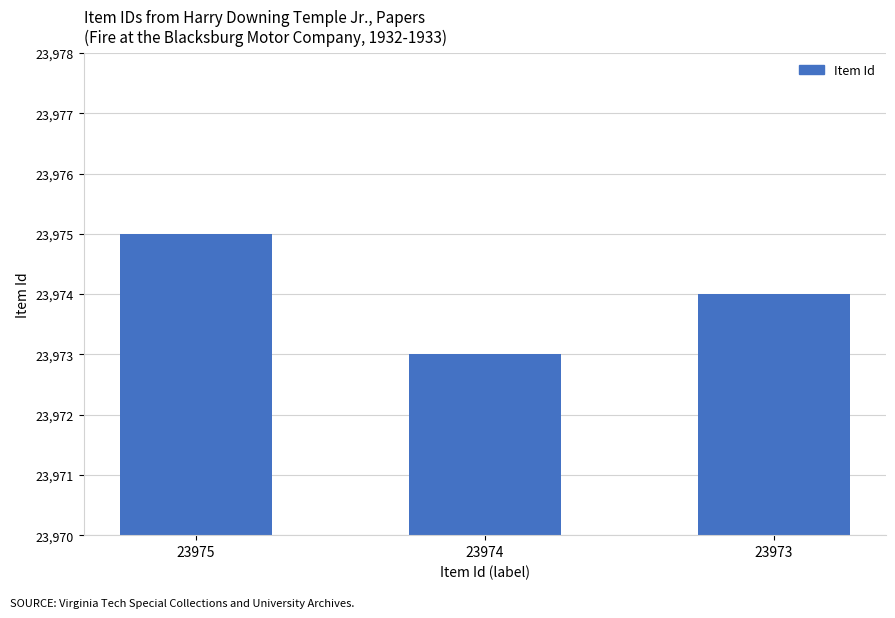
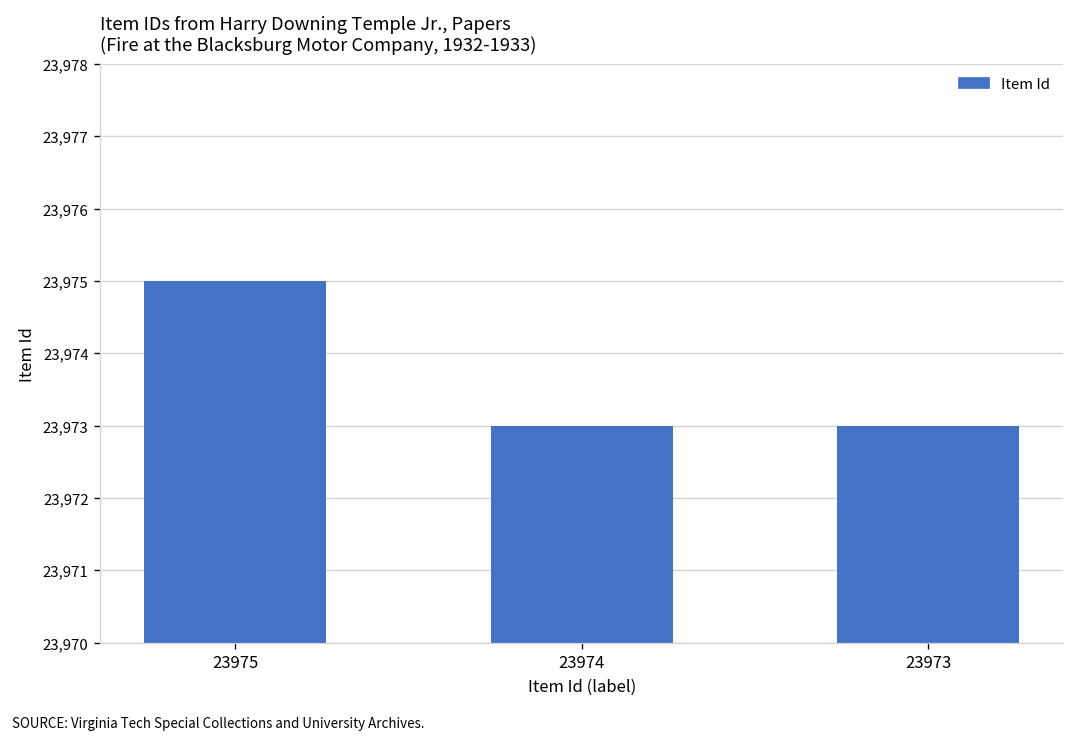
  {
    "23975": "23,975",
    "23974": "23,973",
-   "23973": "23,974"
+   "23973": "23,973"
  }
